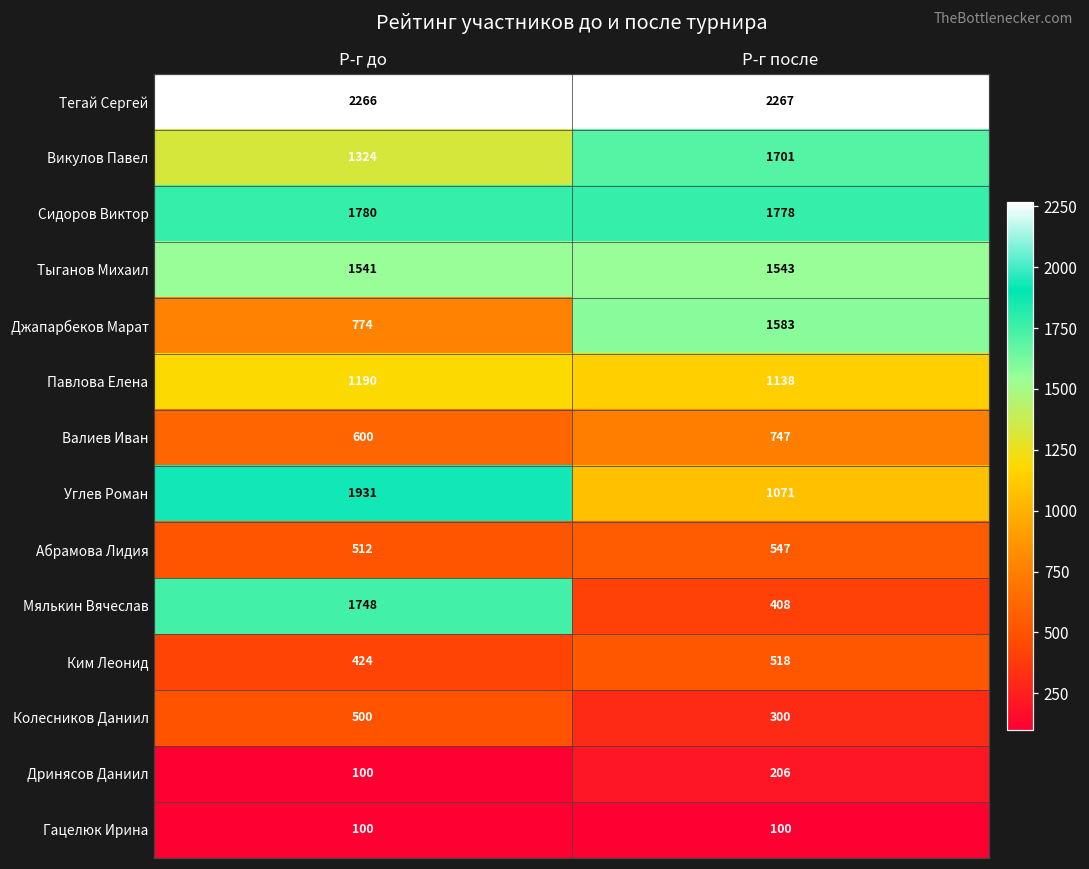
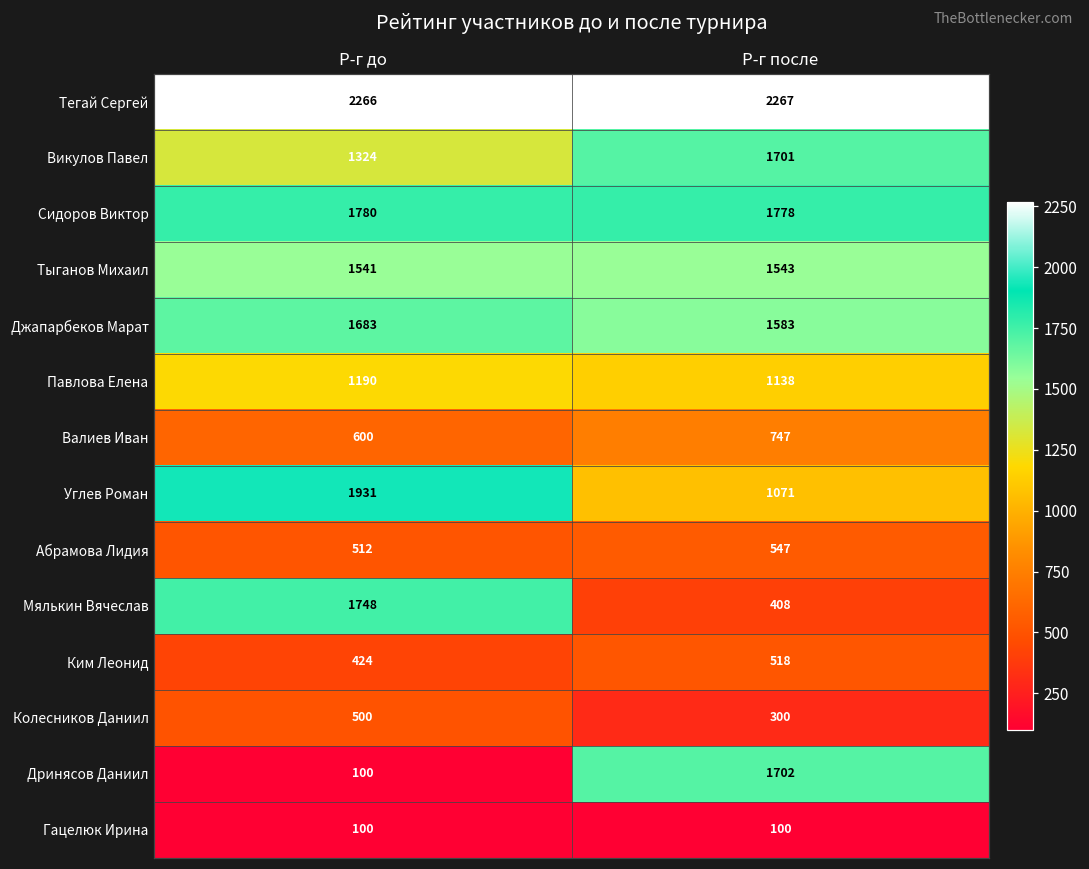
  {
    "Тегай Сергей": {
      "Р-г до": 2266,
      "Р-г после": 2267
    },
    "Викулов Павел": {
      "Р-г до": 1324,
      "Р-г после": 1701
    },
    "Сидоров Виктор": {
      "Р-г до": 1780,
      "Р-г после": 1778
    },
    "Тыганов Михаил": {
      "Р-г до": 1541,
      "Р-г после": 1543
    },
    "Джапарбеков Марат": {
-     "Р-г до": 774,
+     "Р-г до": 1683,
      "Р-г после": 1583
    },
    "Павлова Елена": {
      "Р-г до": 1190,
      "Р-г после": 1138
    },
    "Валиев Иван": {
      "Р-г до": 600,
      "Р-г после": 747
    },
    "Углев Роман": {
      "Р-г до": 1931,
      "Р-г после": 1071
    },
    "Абрамова Лидия": {
      "Р-г до": 512,
      "Р-г после": 547
    },
    "Мялькин Вячеслав": {
      "Р-г до": 1748,
      "Р-г после": 408
    },
    "Ким Леонид": {
      "Р-г до": 424,
      "Р-г после": 518
    },
    "Колесников Даниил": {
      "Р-г до": 500,
      "Р-г после": 300
    },
    "Дринясов Даниил": {
      "Р-г до": 100,
-     "Р-г после": 206
+     "Р-г после": 1702
    },
    "Гацелюк Ирина": {
      "Р-г до": 100,
      "Р-г после": 100
    }
  }
